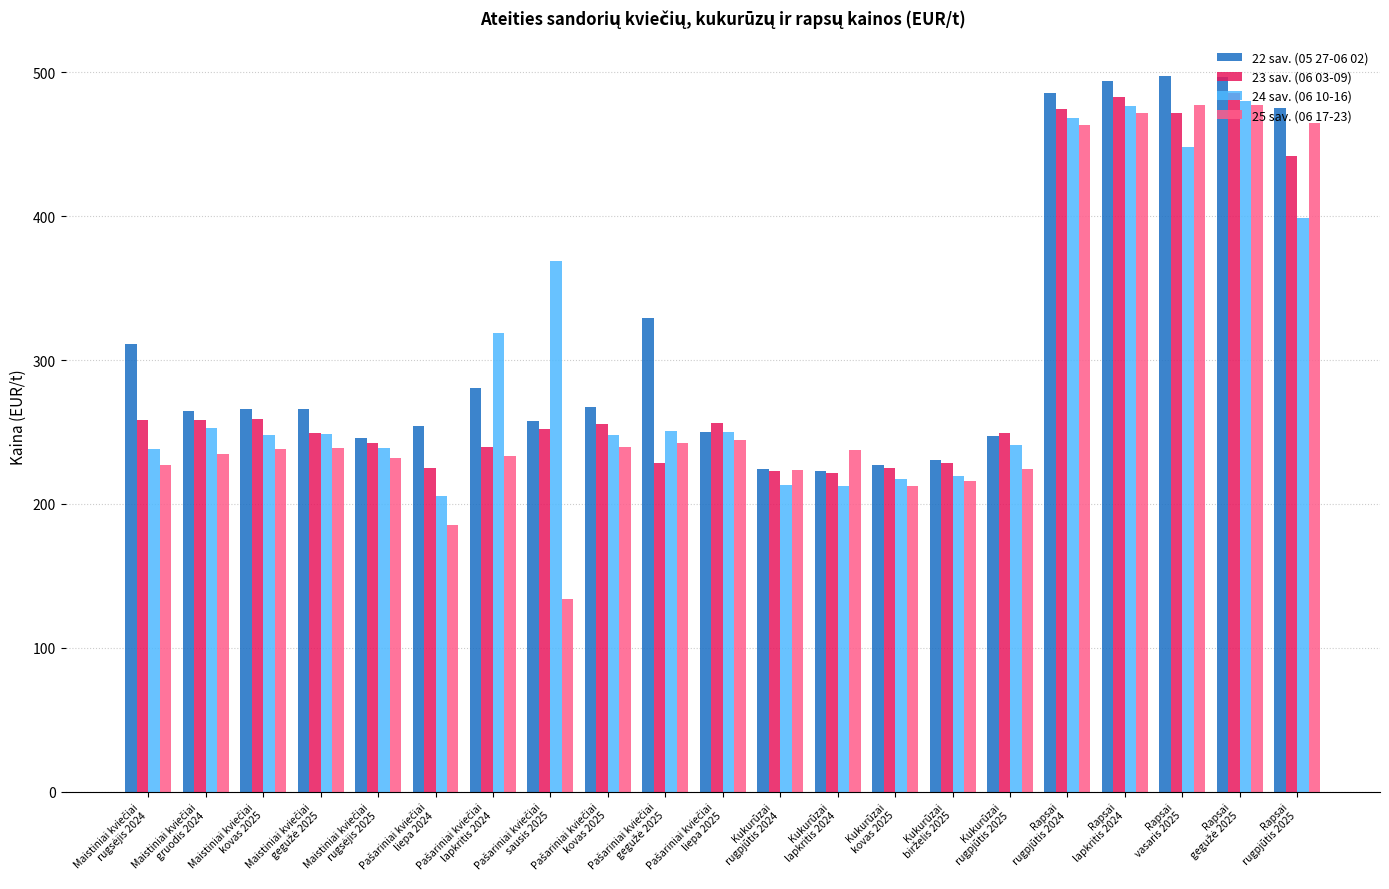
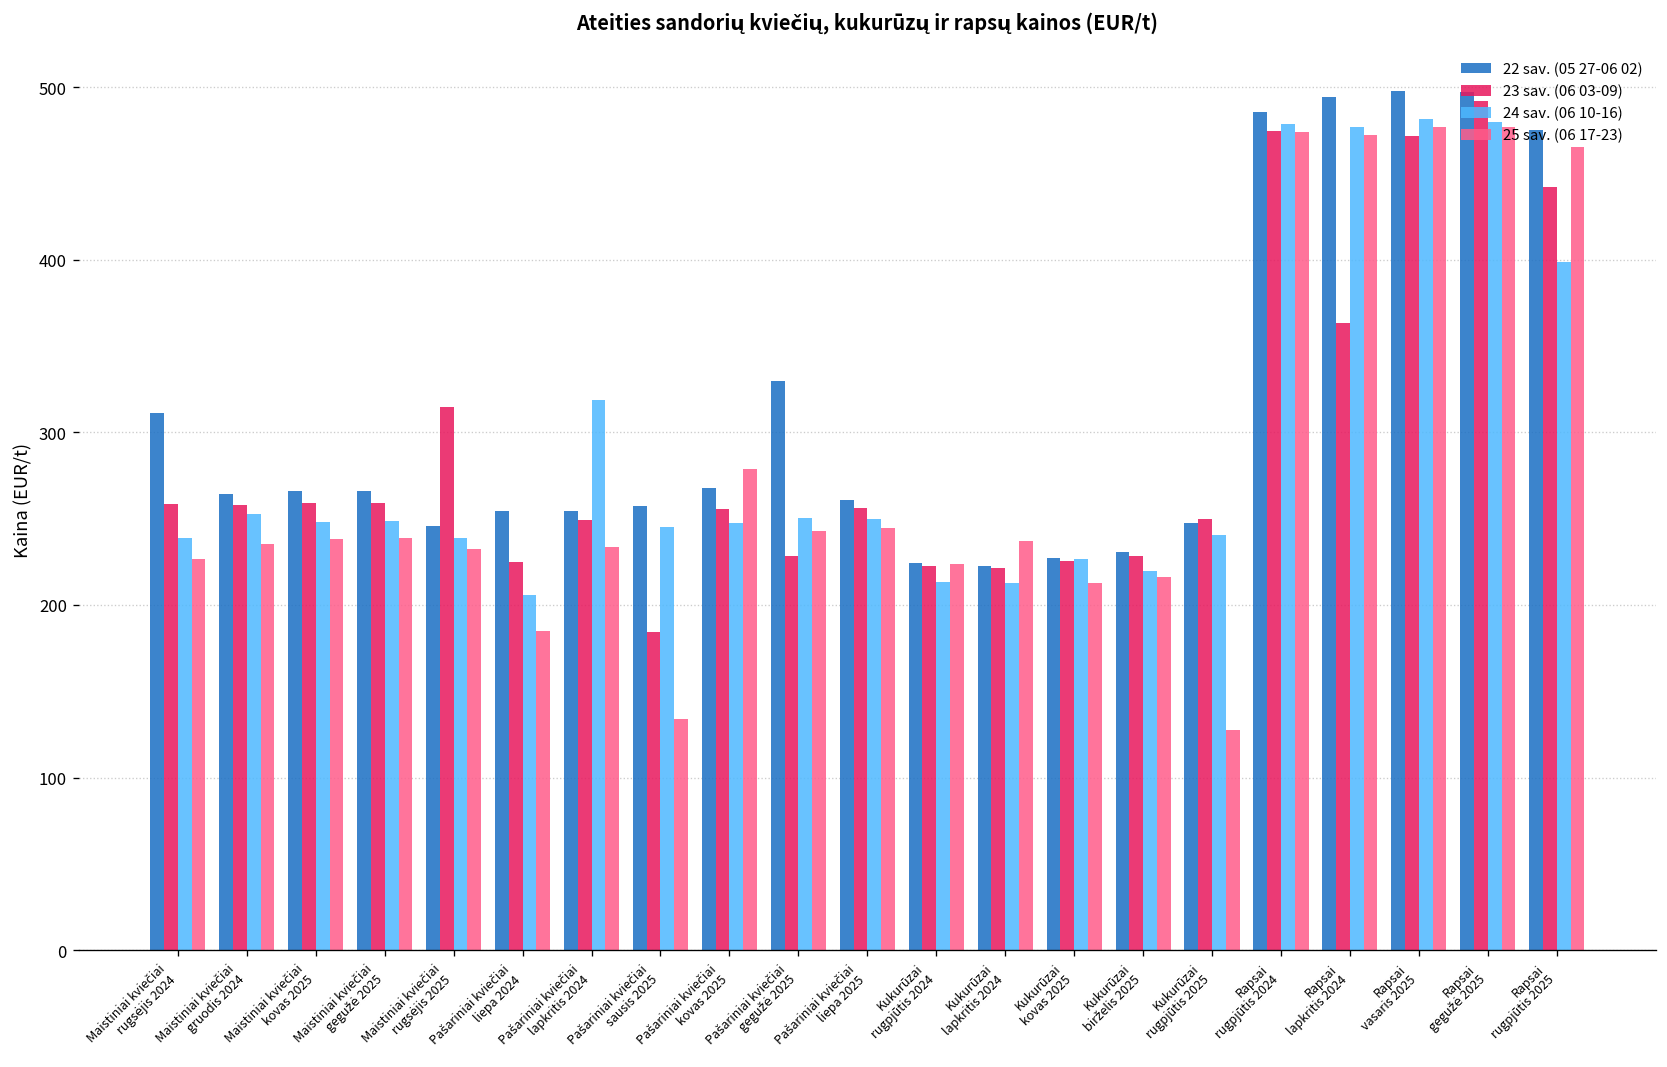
  {
    "22 sav. (05 27-06 02)": {
      "Maistiniai kviečiai rugsėjis 2024": 311,
      "Maistiniai kviečiai gruodis 2024": 264,
      "Maistiniai kviečiai kovas 2025": 266,
      "Maistiniai kviečiai gegužė 2025": 266,
      "Maistiniai kviečiai rugsėjis 2025": 246,
      "Pašariniai kviečiai liepa 2024": 255,
-     "Pašariniai kviečiai lapkritis 2024": 280,
+     "Pašariniai kviečiai lapkritis 2024": 255,
      "Pašariniai kviečiai sausis 2025": 258,
      "Pašariniai kviečiai kovas 2025": 268,
      "Pašariniai kviečiai gegužė 2025": 330,
-     "Pašariniai kviečiai liepa 2025": 250,
+     "Pašariniai kviečiai liepa 2025": 261,
      "Kukurūzai rugpjūtis 2024": 224,
      "Kukurūzai lapkritis 2024": 223,
      "Kukurūzai kovas 2025": 227,
      "Kukurūzai birželis 2025": 231,
      "Kukurūzai rugpjūtis 2025": 247,
      "Rapsai rugpjūtis 2024": 486,
      "Rapsai lapkritis 2024": 494,
      "Rapsai vasaris 2025": 498,
      "Rapsai gegužė 2025": 497,
      "Rapsai rugpjūtis 2025": 475
    },
    "23 sav. (06 03-09)": {
      "Maistiniai kviečiai rugsėjis 2024": 258,
      "Maistiniai kviečiai gruodis 2024": 258,
      "Maistiniai kviečiai kovas 2025": 259,
-     "Maistiniai kviečiai gegužė 2025": 249,
-     "Maistiniai kviečiai rugsėjis 2025": 242,
+     "Maistiniai kviečiai gegužė 2025": 259,
+     "Maistiniai kviečiai rugsėjis 2025": 314,
      "Pašariniai kviečiai liepa 2024": 225,
-     "Pašariniai kviečiai lapkritis 2024": 240,
-     "Pašariniai kviečiai sausis 2025": 252,
+     "Pašariniai kviečiai lapkritis 2024": 249,
+     "Pašariniai kviečiai sausis 2025": 184,
      "Pašariniai kviečiai kovas 2025": 255,
      "Pašariniai kviečiai gegužė 2025": 229,
      "Pašariniai kviečiai liepa 2025": 256,
      "Kukurūzai rugpjūtis 2024": 223,
      "Kukurūzai lapkritis 2024": 222,
      "Kukurūzai kovas 2025": 225,
      "Kukurūzai birželis 2025": 228,
      "Kukurūzai rugpjūtis 2025": 250,
      "Rapsai rugpjūtis 2024": 475,
-     "Rapsai lapkritis 2024": 483,
+     "Rapsai lapkritis 2024": 363,
      "Rapsai vasaris 2025": 472,
-     "Rapsai gegužė 2025": 486,
+     "Rapsai gegužė 2025": 492,
      "Rapsai rugpjūtis 2025": 442
    },
    "24 sav. (06 10-16)": {
      "Maistiniai kviečiai rugsėjis 2024": 239,
      "Maistiniai kviečiai gruodis 2024": 253,
      "Maistiniai kviečiai kovas 2025": 248,
      "Maistiniai kviečiai gegužė 2025": 249,
      "Maistiniai kviečiai rugsėjis 2025": 239,
      "Pašariniai kviečiai liepa 2024": 206,
      "Pašariniai kviečiai lapkritis 2024": 319,
-     "Pašariniai kviečiai sausis 2025": 369,
+     "Pašariniai kviečiai sausis 2025": 245,
      "Pašariniai kviečiai kovas 2025": 248,
      "Pašariniai kviečiai gegužė 2025": 251,
      "Pašariniai kviečiai liepa 2025": 250,
      "Kukurūzai rugpjūtis 2024": 213,
      "Kukurūzai lapkritis 2024": 213,
-     "Kukurūzai kovas 2025": 217,
+     "Kukurūzai kovas 2025": 227,
      "Kukurūzai birželis 2025": 220,
      "Kukurūzai rugpjūtis 2025": 241,
-     "Rapsai rugpjūtis 2024": 468,
+     "Rapsai rugpjūtis 2024": 479,
      "Rapsai lapkritis 2024": 477,
-     "Rapsai vasaris 2025": 448,
+     "Rapsai vasaris 2025": 481,
      "Rapsai gegužė 2025": 480,
      "Rapsai rugpjūtis 2025": 399
    },
    "25 sav. (06 17-23)": {
      "Maistiniai kviečiai rugsėjis 2024": 227,
      "Maistiniai kviečiai gruodis 2024": 235,
      "Maistiniai kviečiai kovas 2025": 238,
      "Maistiniai kviečiai gegužė 2025": 239,
      "Maistiniai kviečiai rugsėjis 2025": 232,
      "Pašariniai kviečiai liepa 2024": 185,
      "Pašariniai kviečiai lapkritis 2024": 234,
      "Pašariniai kviečiai sausis 2025": 134,
-     "Pašariniai kviečiai kovas 2025": 240,
+     "Pašariniai kviečiai kovas 2025": 279,
      "Pašariniai kviečiai gegužė 2025": 243,
      "Pašariniai kviečiai liepa 2025": 244,
      "Kukurūzai rugpjūtis 2024": 224,
      "Kukurūzai lapkritis 2024": 237,
      "Kukurūzai kovas 2025": 213,
      "Kukurūzai birželis 2025": 216,
-     "Kukurūzai rugpjūtis 2025": 224,
-     "Rapsai rugpjūtis 2024": 464,
+     "Kukurūzai rugpjūtis 2025": 128,
+     "Rapsai rugpjūtis 2024": 474,
      "Rapsai lapkritis 2024": 472,
      "Rapsai vasaris 2025": 477,
      "Rapsai gegužė 2025": 477,
      "Rapsai rugpjūtis 2025": 465
    }
  }
